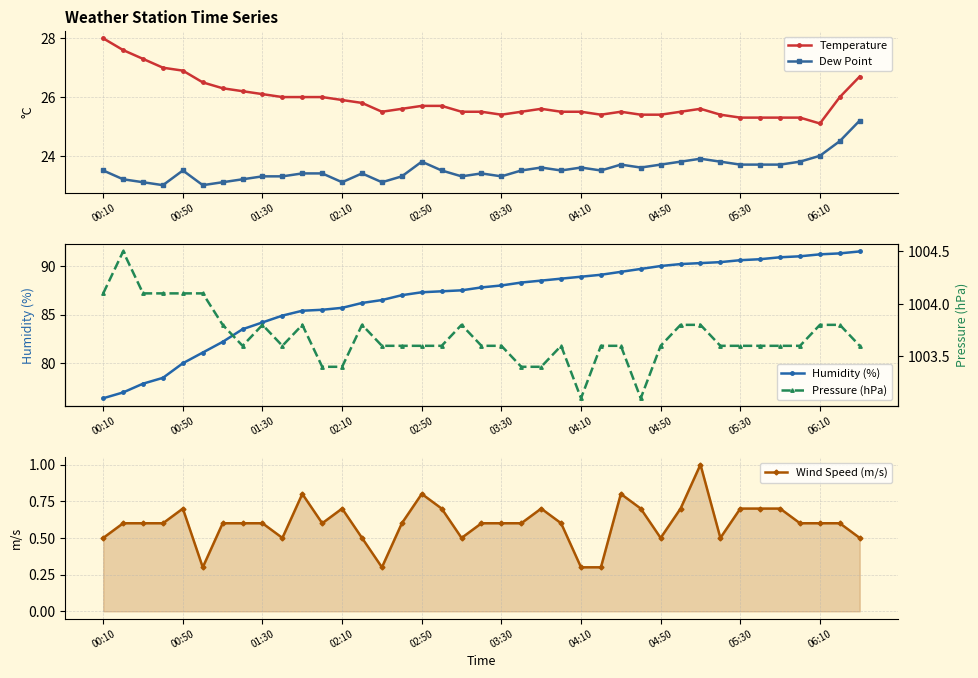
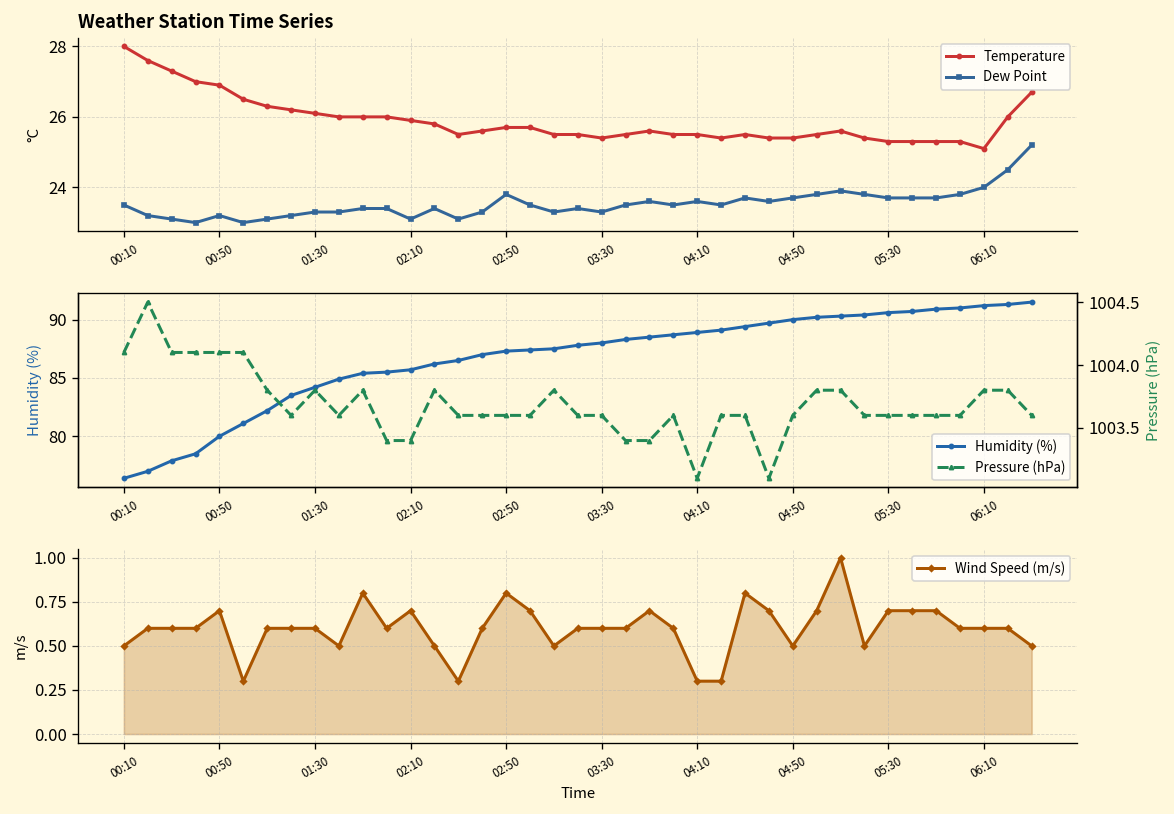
  {
    "Weather Station Time Series": {
      "Temperature": {
        "00:10": 28.0,
        "00:50": 26.9,
        "01:30": 26.1,
        "02:10": 25.9,
        "02:50": 25.7,
        "03:30": 25.4,
        "04:10": 25.5,
        "04:50": 25.4,
        "05:30": 25.3,
        "06:10": 25.1
      },
      "Dew Point": {
        "00:10": 23.5,
-       "00:50": 23.5,
+       "00:50": 23.2,
        "01:30": 23.3,
        "02:10": 23.1,
        "02:50": 23.8,
        "03:30": 23.3,
        "04:10": 23.6,
        "04:50": 23.7,
        "05:30": 23.7,
        "06:10": 24.0
      }
    }
  }
